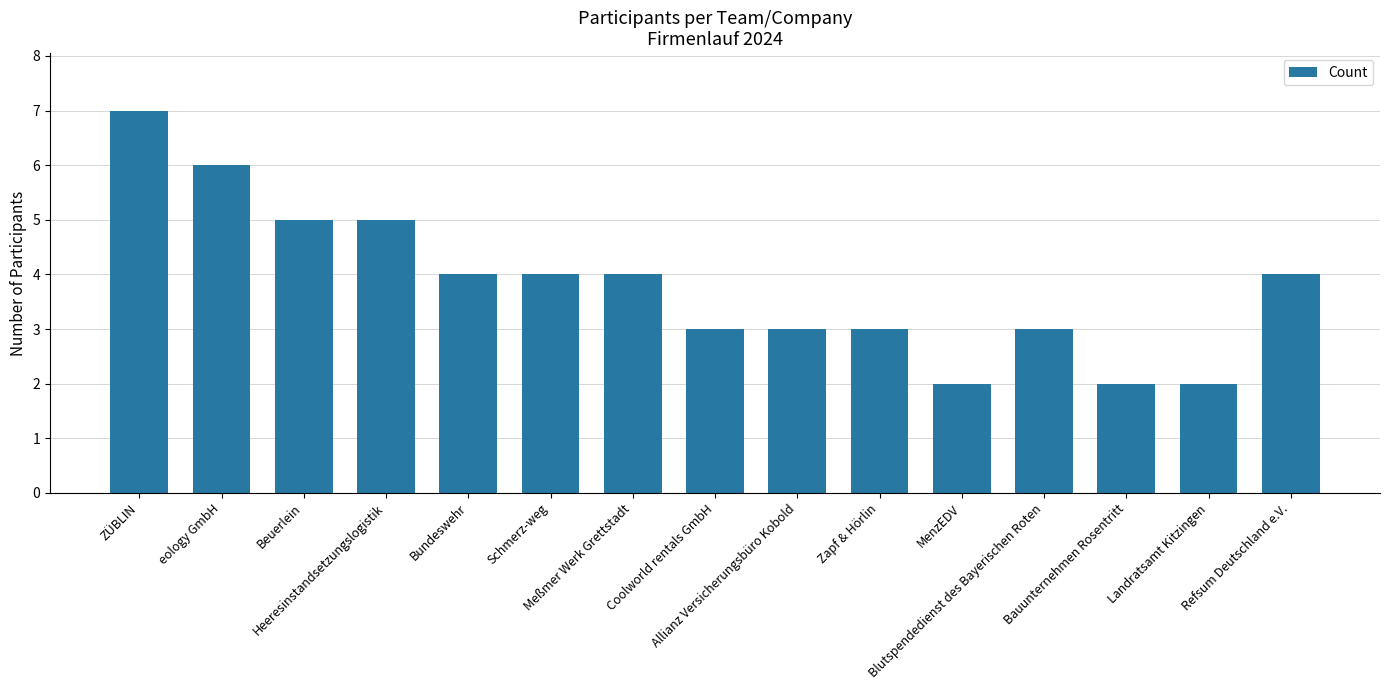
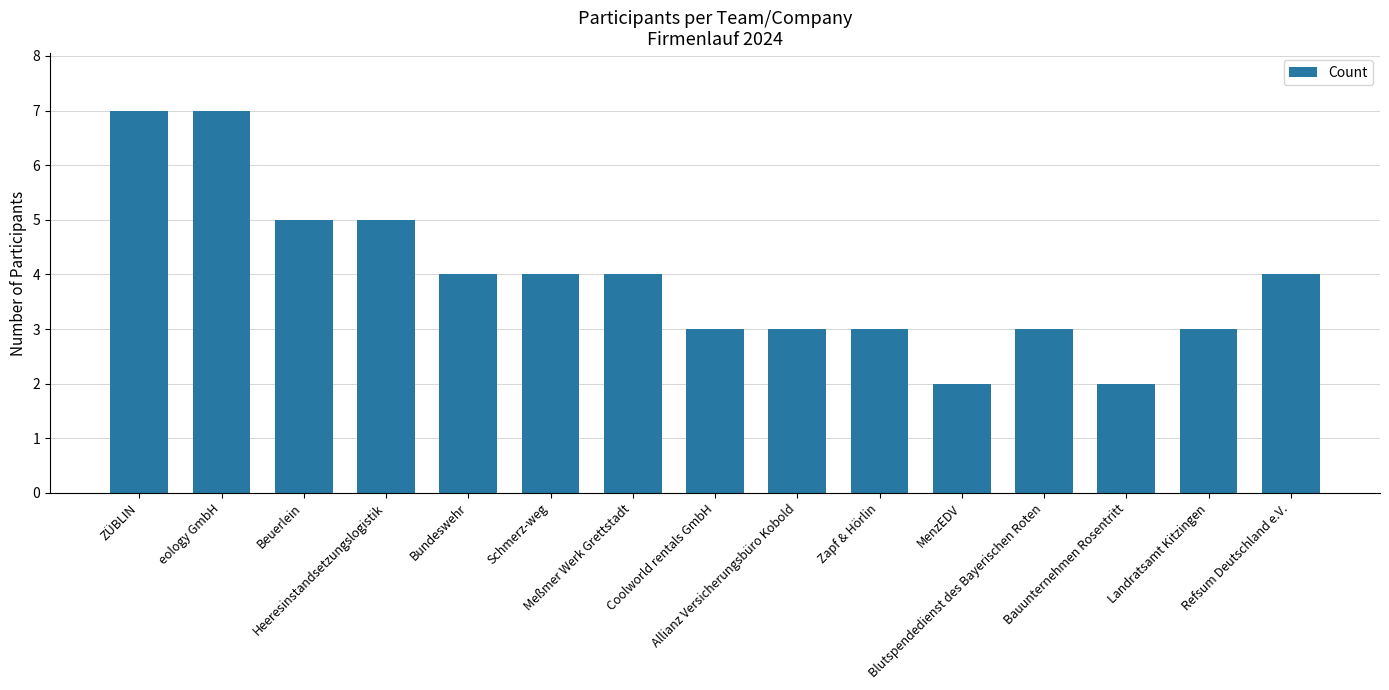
  {
    "ZÜBLIN": 7,
-   "eology GmbH": 6,
+   "eology GmbH": 7,
    "Beuerlein": 5,
    "Heeresinstandsetzungslogistik": 5,
    "Bundeswehr": 4,
    "Schmerz-weg": 4,
    "Meßmer Werk Grettstadt": 4,
    "Coolworld rentals GmbH": 3,
    "Allianz Versicherungsbüro Kobold": 3,
    "Zapf & Hörlin": 3,
    "MenzEDV": 2,
    "Blutspendedienst des Bayerischen Roten": 3,
    "Bauunternehmen Rosentritt": 2,
-   "Landratsamt Kitzingen": 2,
+   "Landratsamt Kitzingen": 3,
    "Refsum Deutschland e.V.": 4
  }
